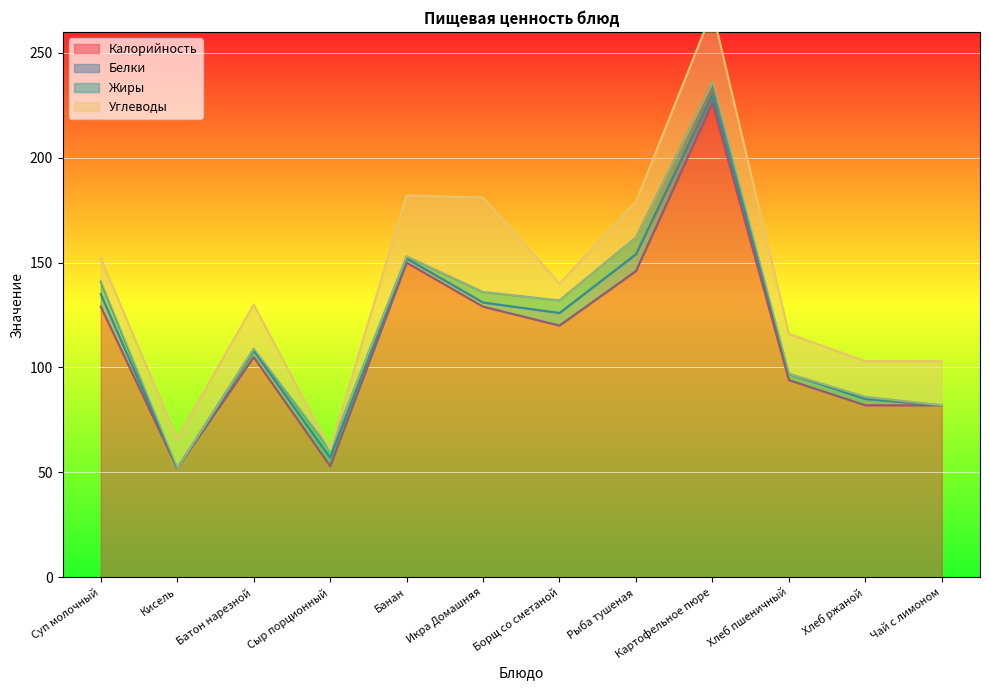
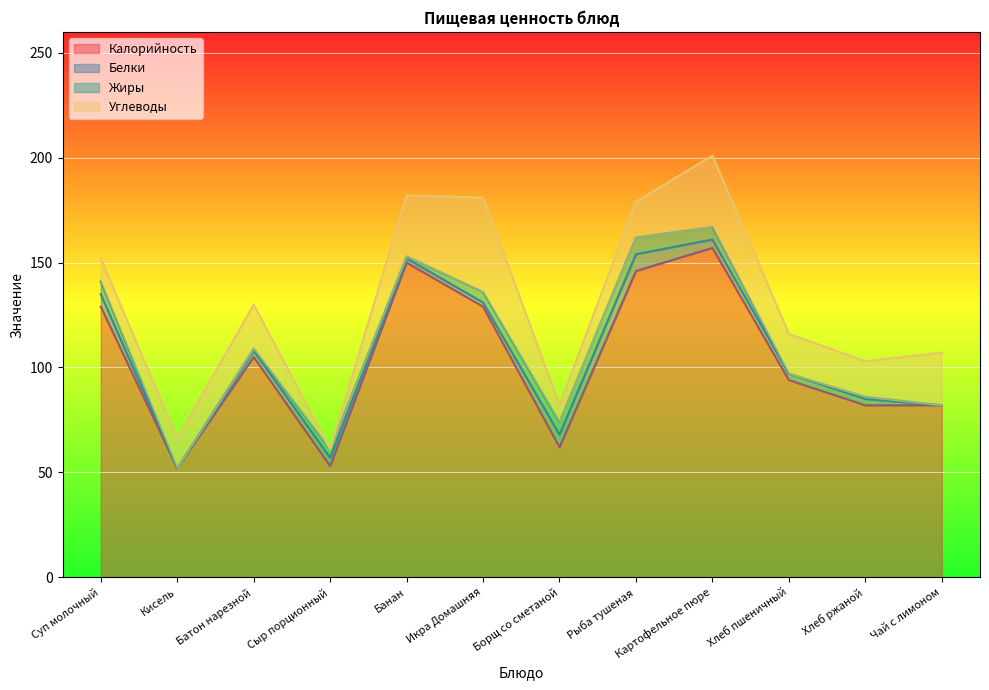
  {
    "Калорийность": {
      "Суп молочный": 129,
      "Батон нарезной": 105,
      "Сыр порционный": 53,
      "Банан": 150,
      "Икра Домашняя": 129,
-     "Борщ со сметаной": 120,
+     "Борщ со сметаной": 62,
      "Рыба тушеная": 146,
-     "Картофельное пюре": 226,
+     "Картофельное пюре": 157,
      "Хлеб пшеничный": 94,
      "Хлеб ржаной": 82
    },
    "Углеводы": {
      "Суп молочный": 11,
      "Кисель": 14,
      "Батон нарезной": 21,
      "Банан": 29,
      "Икра Домашняя": 45,
      "Борщ со сметаной": 8,
      "Рыба тушеная": 17,
      "Хлеб пшеничный": 19,
      "Хлеб ржаной": 17,
-     "Чай с лимоном": 21
+     "Чай с лимоном": 25
    }
  }
